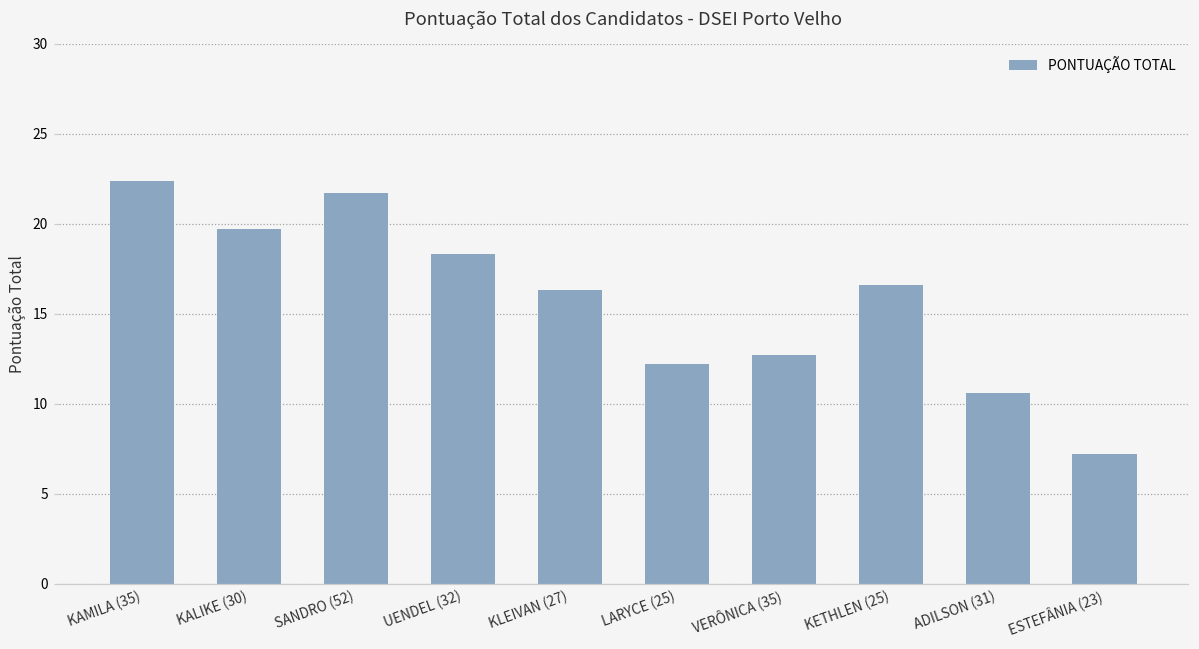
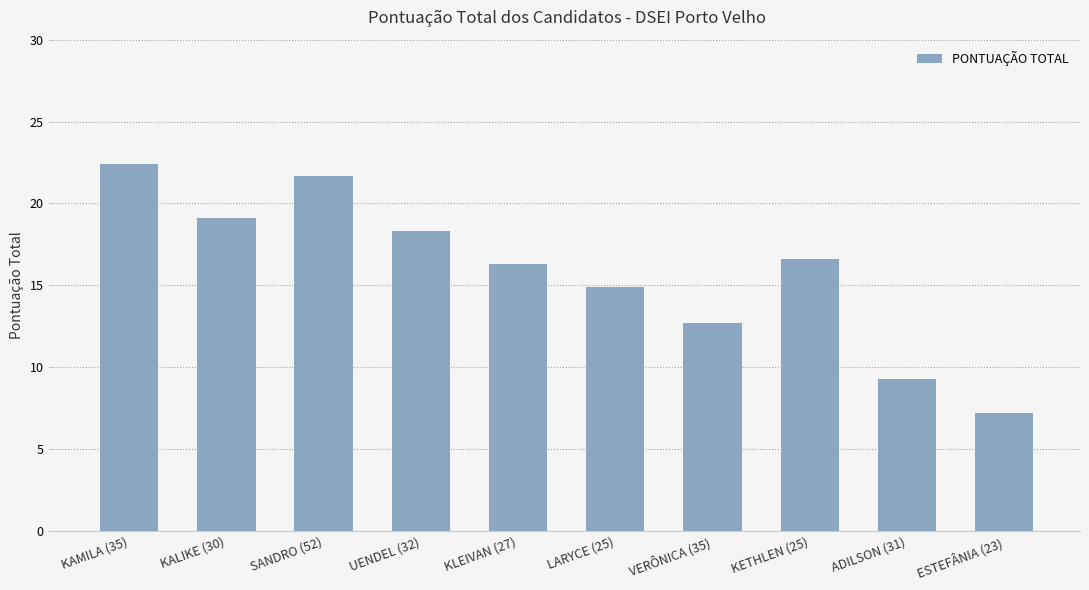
  {
    "KAMILA (35)": 22.4,
-   "KALIKE (30)": 19.7,
+   "KALIKE (30)": 19.1,
    "SANDRO (52)": 21.7,
    "UENDEL (32)": 18.3,
    "KLEIVAN (27)": 16.3,
-   "LARYCE (25)": 12.2,
+   "LARYCE (25)": 14.9,
    "VERÔNICA (35)": 12.7,
    "KETHLEN (25)": 16.6,
-   "ADILSON (31)": 10.6,
+   "ADILSON (31)": 9.3,
    "ESTEFÂNIA (23)": 7.2
  }
